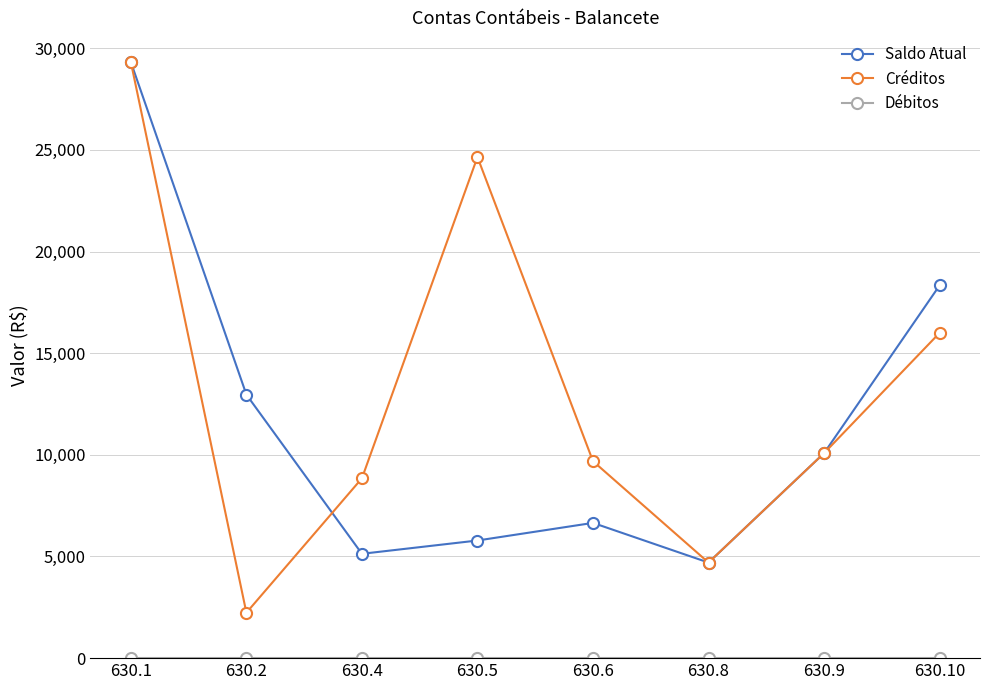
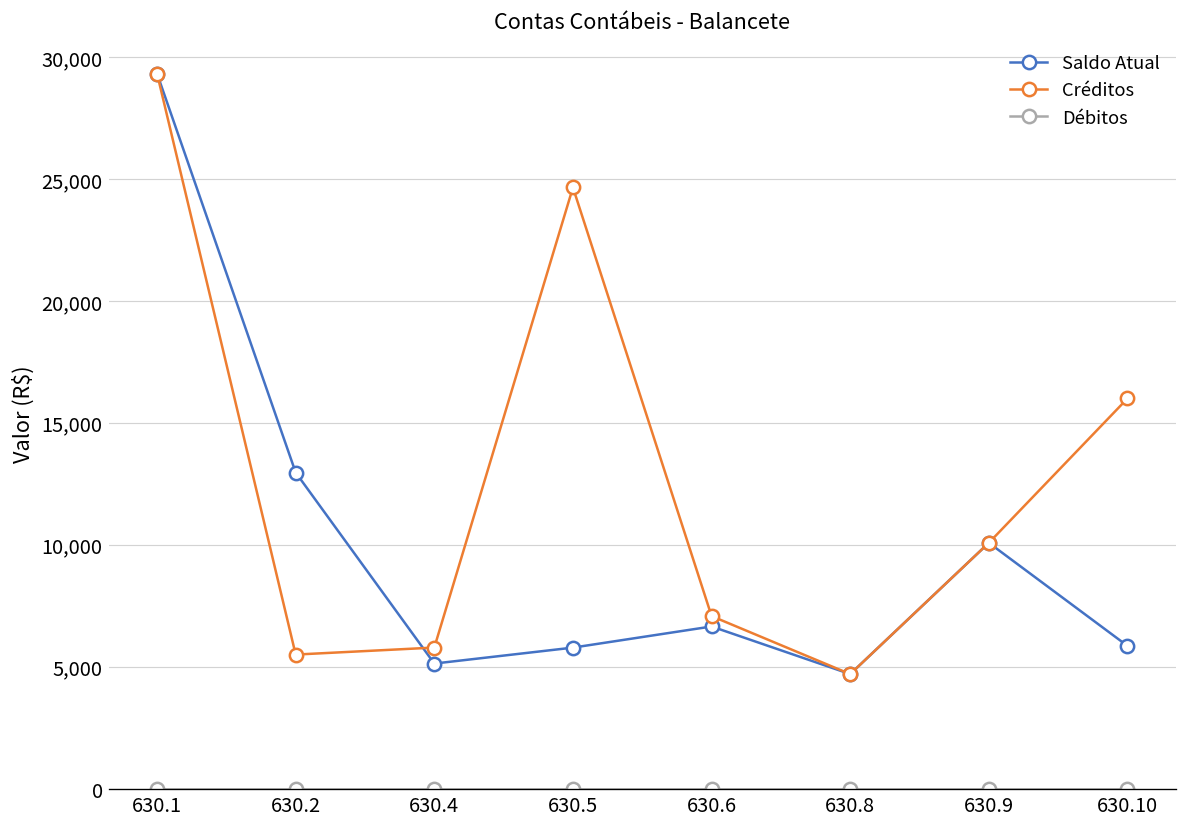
  {
    "Saldo Atual": {
      "630.2": "13,000",
      "630.4": "5,100",
      "630.5": "5,800",
      "630.6": "6,700",
-     "630.10": "18,300"
+     "630.10": "5,900"
    },
    "Créditos": {
-     "630.2": "2,200",
-     "630.4": "8,800",
+     "630.2": "5,500",
+     "630.4": "5,800",
      "630.5": "24,600",
-     "630.6": "9,700",
+     "630.6": "7,100",
      "630.10": "16,000"
    },
    "Débitos": {
      "630.1": "0",
      "630.2": "0",
      "630.4": "0",
      "630.5": "0",
      "630.6": "0",
      "630.8": "0",
      "630.9": "0",
      "630.10": "0"
    }
  }
